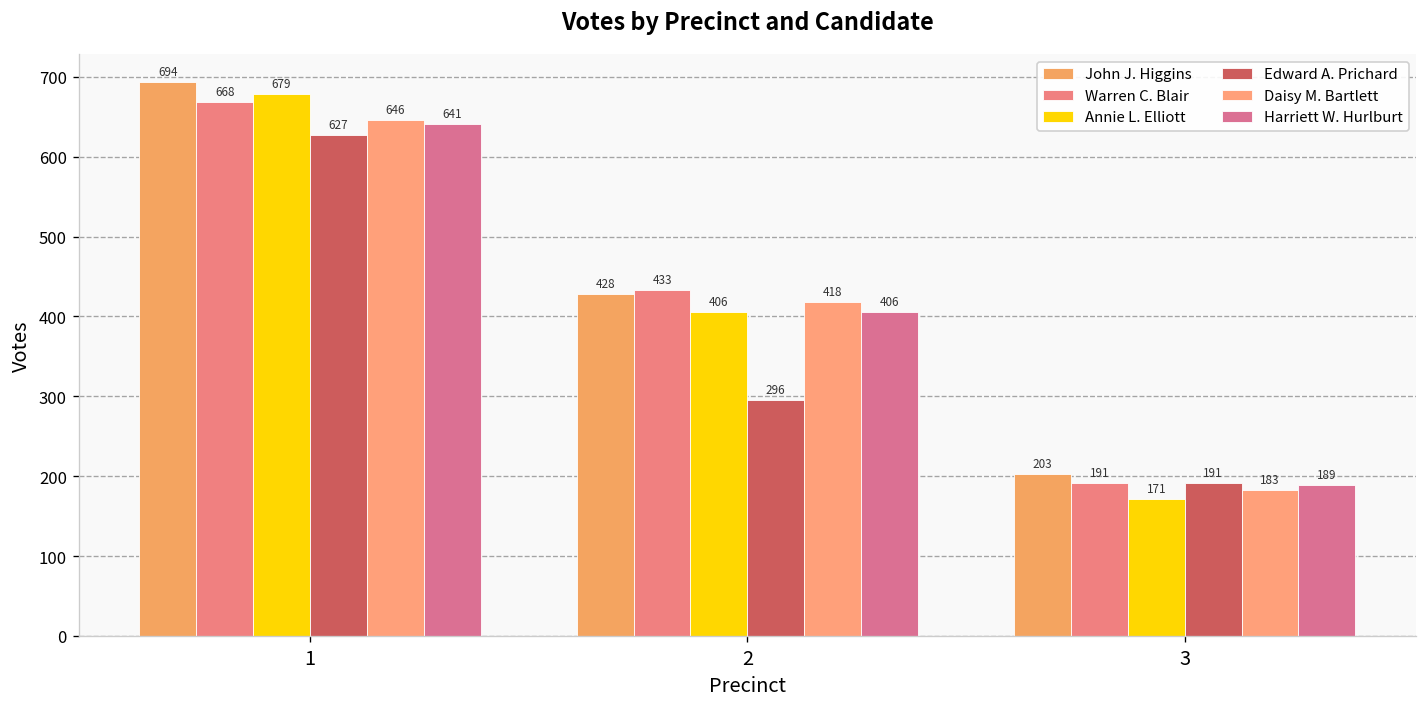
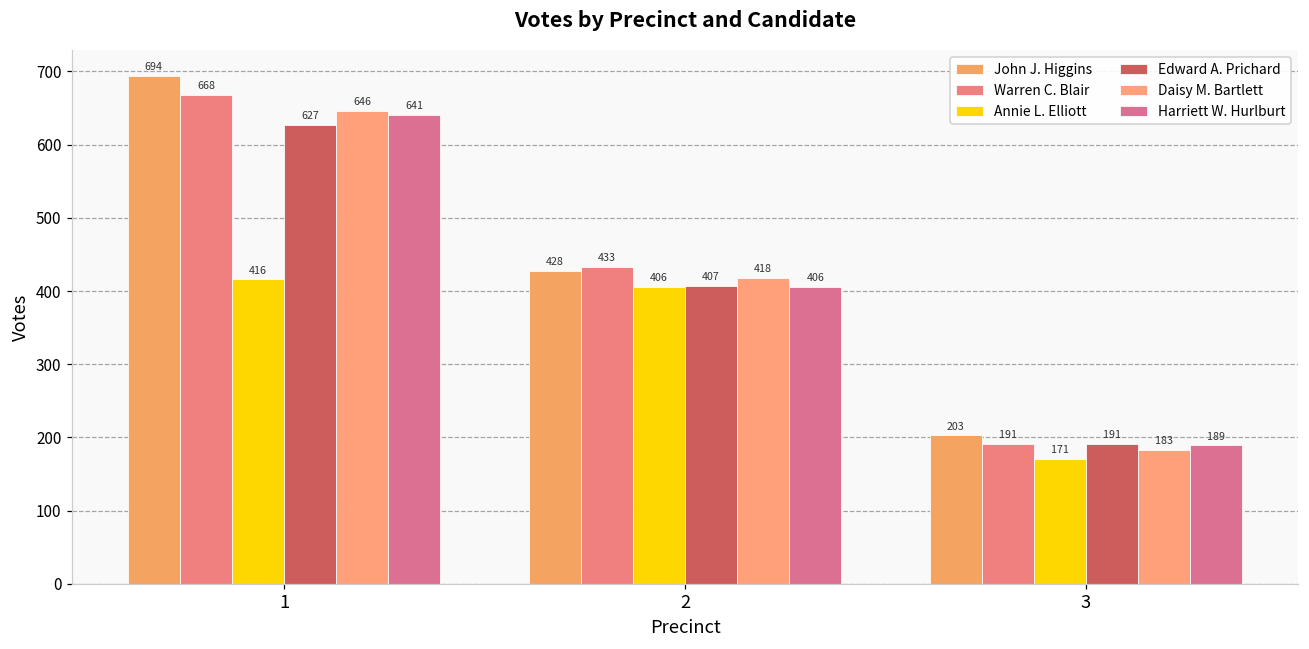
  {
    "Annie L. Elliott": {
-     "1": 679,
+     "1": 416,
      "2": 406,
      "3": 171
    },
    "Edward A. Prichard": {
      "1": 627,
-     "2": 296,
+     "2": 407,
      "3": 191
    }
  }
